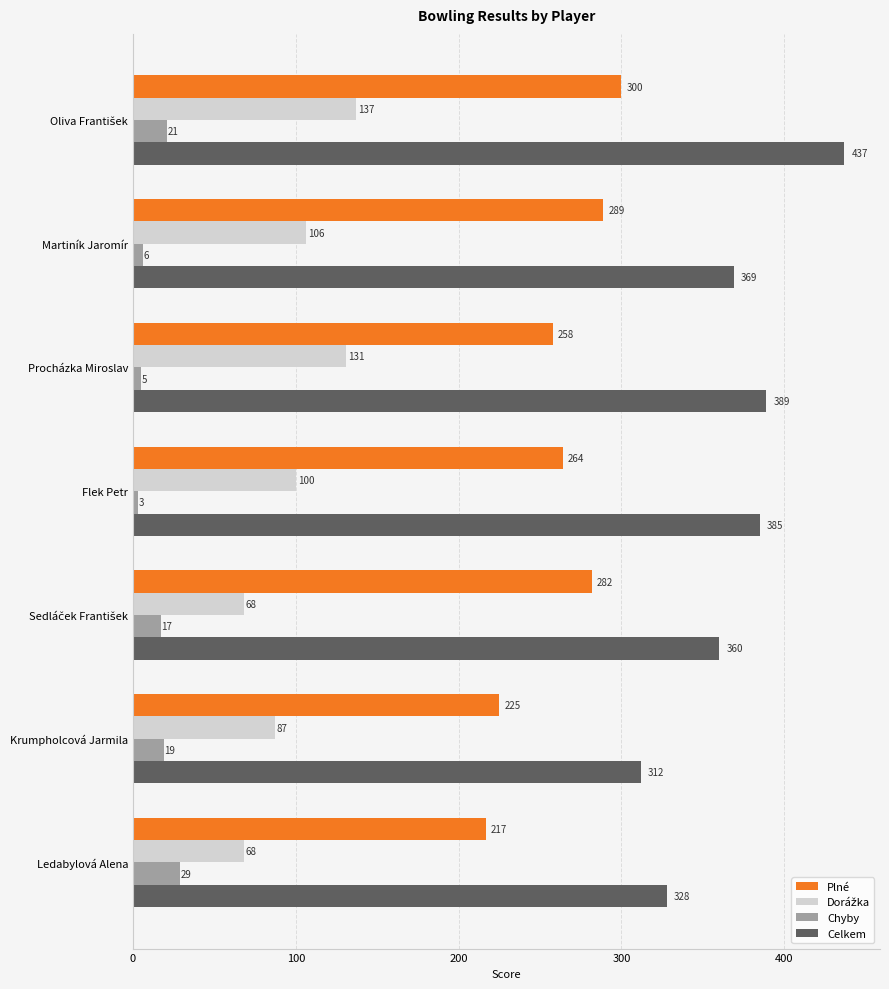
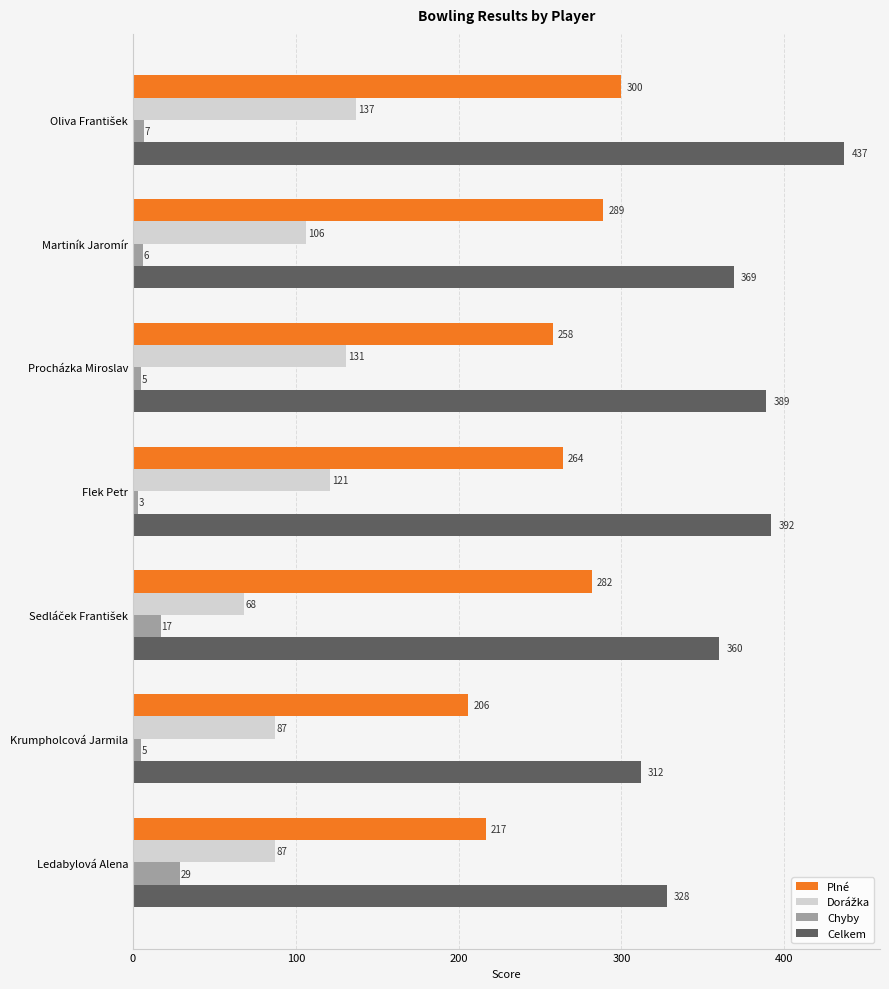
  {
    "Plné": {
      "Oliva František": 300,
      "Martiník Jaromír": 289,
      "Procházka Miroslav": 258,
      "Flek Petr": 264,
      "Sedláček František": 282,
-     "Krumpholcová Jarmila": 225,
+     "Krumpholcová Jarmila": 206,
      "Ledabylová Alena": 217
    },
    "Dorážka": {
      "Oliva František": 137,
      "Martiník Jaromír": 106,
      "Procházka Miroslav": 131,
-     "Flek Petr": 100,
+     "Flek Petr": 121,
      "Sedláček František": 68,
      "Krumpholcová Jarmila": 87,
-     "Ledabylová Alena": 68
+     "Ledabylová Alena": 87
    },
    "Chyby": {
-     "Oliva František": 21,
+     "Oliva František": 7,
      "Martiník Jaromír": 6,
      "Procházka Miroslav": 5,
      "Flek Petr": 3,
      "Sedláček František": 17,
-     "Krumpholcová Jarmila": 19,
+     "Krumpholcová Jarmila": 5,
      "Ledabylová Alena": 29
    },
    "Celkem": {
      "Oliva František": 437,
      "Martiník Jaromír": 369,
      "Procházka Miroslav": 389,
-     "Flek Petr": 385,
+     "Flek Petr": 392,
      "Sedláček František": 360,
      "Krumpholcová Jarmila": 312,
      "Ledabylová Alena": 328
    }
  }
